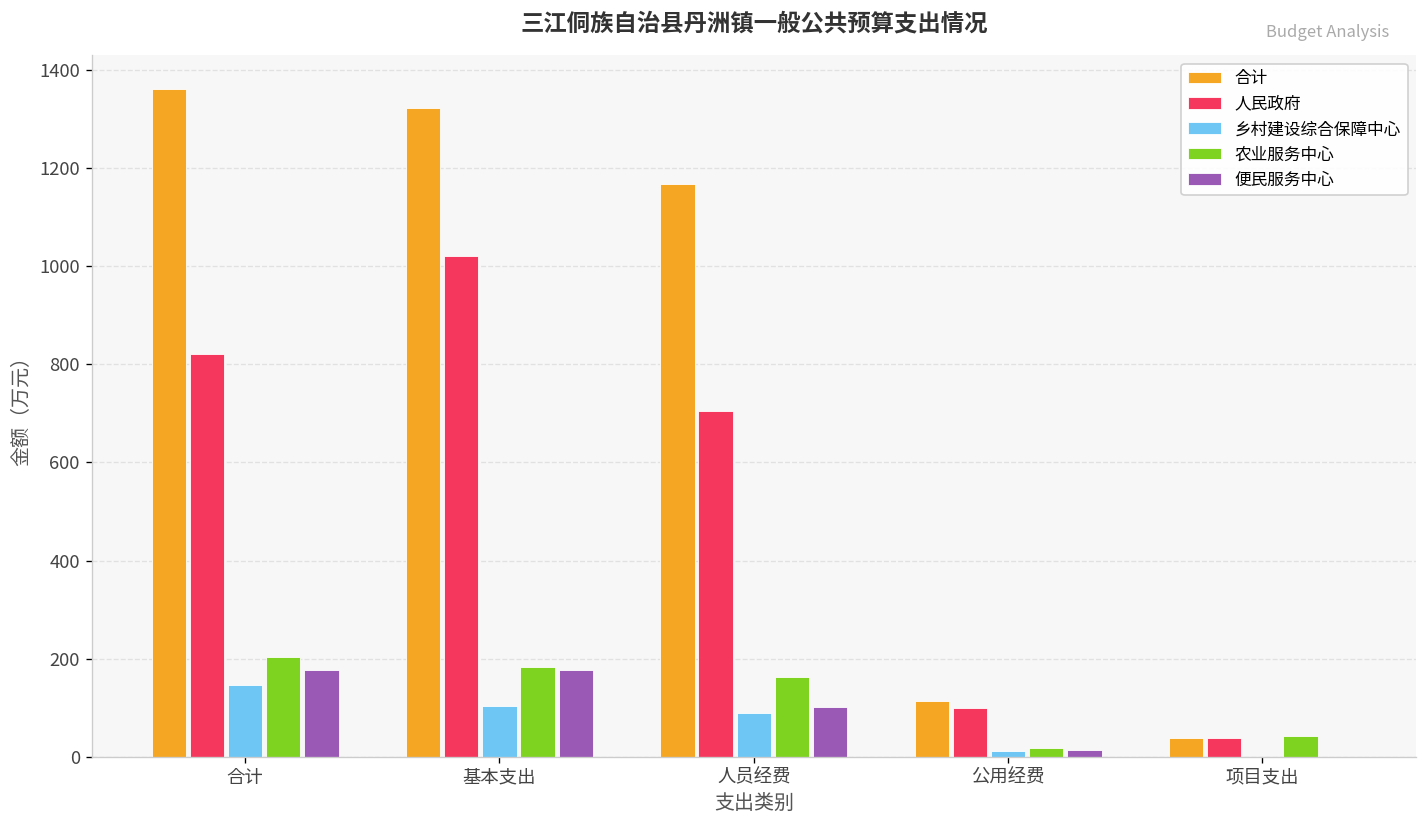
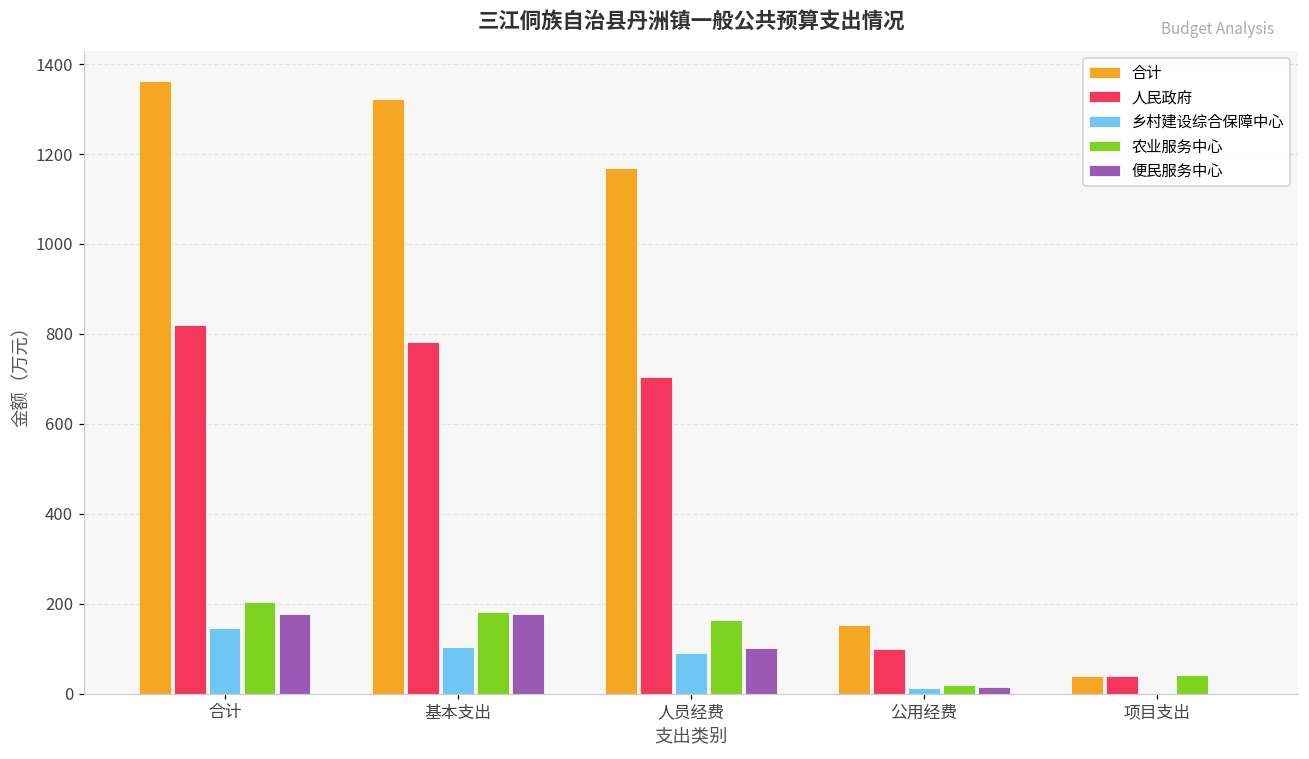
  {
    "合计": {
      "合计": 1360,
      "基本支出": 1320,
      "人员经费": 1170,
-     "公用经费": 110,
+     "公用经费": 150,
      "项目支出": 40
    },
    "人民政府": {
      "合计": 820,
-     "基本支出": 1020,
+     "基本支出": 780,
      "人员经费": 700,
      "公用经费": 100,
      "项目支出": 40
    },
    "乡村建设综合保障中心": {
      "合计": 150,
      "基本支出": 100,
      "人员经费": 90,
      "公用经费": 10,
      "项目支出": 0
    },
    "农业服务中心": {
      "合计": 200,
      "基本支出": 180,
      "人员经费": 160,
      "公用经费": 20,
      "项目支出": 40
    },
    "便民服务中心": {
      "合计": 180,
      "基本支出": 180,
      "人员经费": 100,
      "公用经费": 10,
      "项目支出": 0
    }
  }
